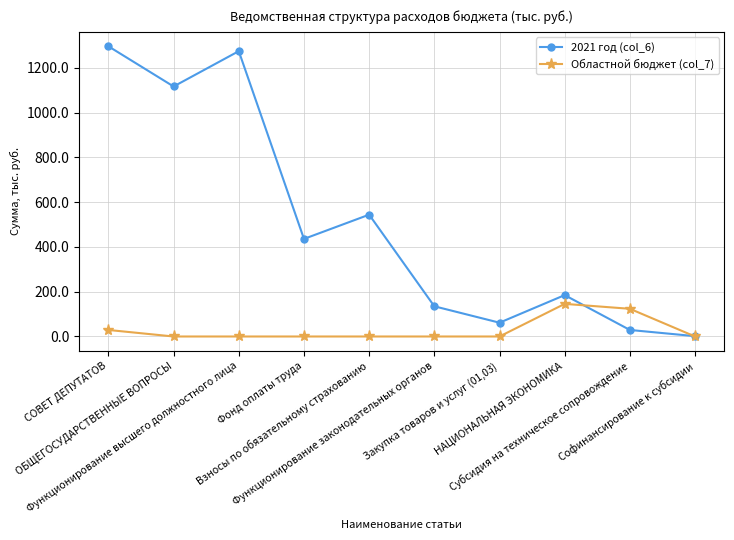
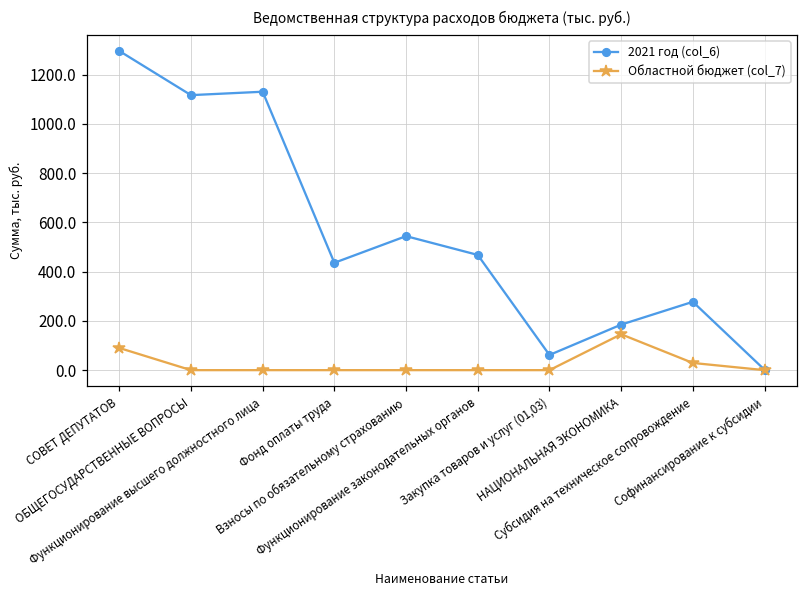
  {
    "2021 год (col_6)": {
      "СОВЕТ ДЕПУТАТОВ": 1300,
      "ОБЩЕГОСУДАРСТВЕННЫЕ ВОПРОСЫ": 1120,
-     "Функционирование высшего должностного лица": 1270,
+     "Функционирование высшего должностного лица": 1130,
      "Фонд оплаты труда": 440,
      "Взносы по обязательному страхованию": 540,
-     "Функционирование законодательных органов": 130,
+     "Функционирование законодательных органов": 470,
      "Закупка товаров и услуг (01,03)": 60,
      "НАЦИОНАЛЬНАЯ ЭКОНОМИКА": 180,
-     "Субсидия на техническое сопровождение": 30
+     "Субсидия на техническое сопровождение": 280
    },
    "Областной бюджет (col_7)": {
-     "СОВЕТ ДЕПУТАТОВ": 30,
+     "СОВЕТ ДЕПУТАТОВ": 90,
      "ОБЩЕГОСУДАРСТВЕННЫЕ ВОПРОСЫ": 0,
      "Функционирование высшего должностного лица": 0,
      "Фонд оплаты труда": 0,
      "Взносы по обязательному страхованию": 0,
      "Функционирование законодательных органов": 0,
      "Закупка товаров и услуг (01,03)": 0,
      "НАЦИОНАЛЬНАЯ ЭКОНОМИКА": 150,
-     "Субсидия на техническое сопровождение": 120
+     "Субсидия на техническое сопровождение": 30
    }
  }
